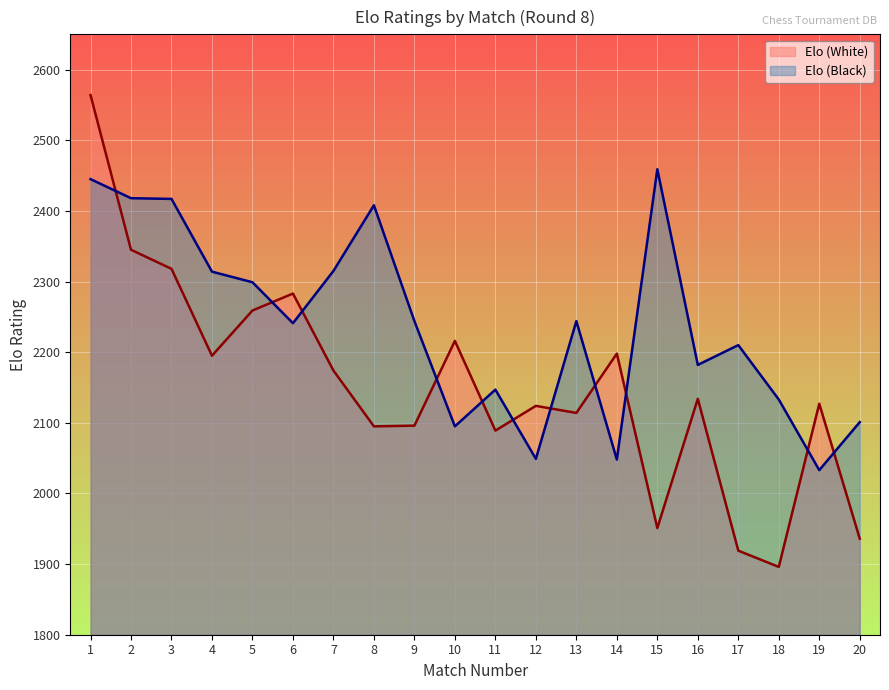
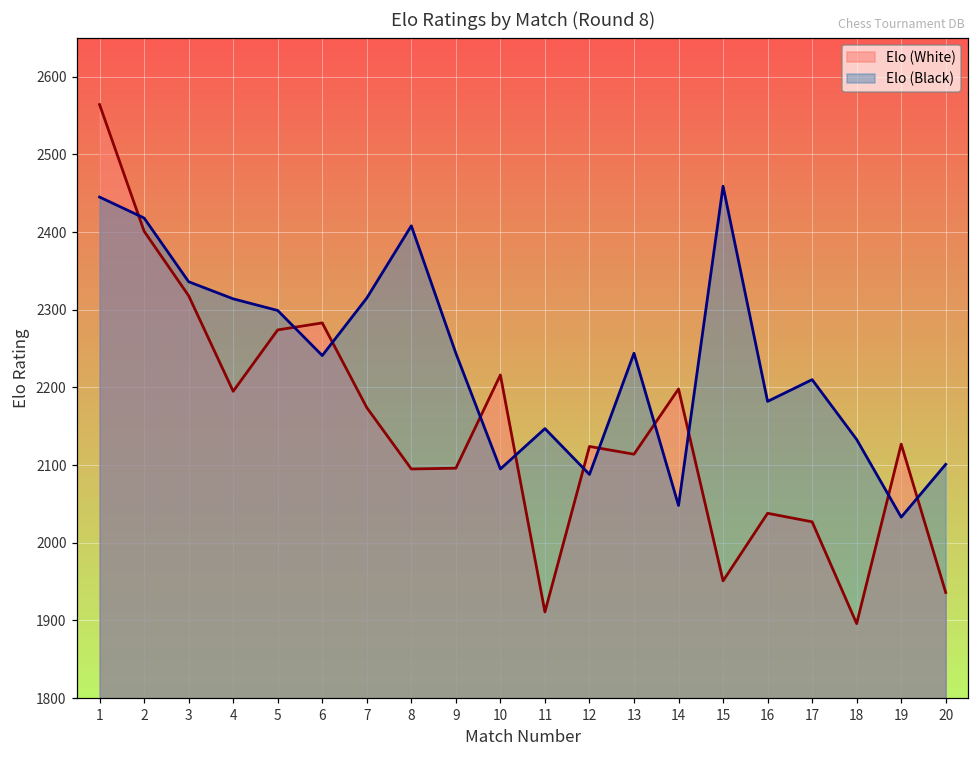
  {
    "Elo (White)": {
      "1": 2560,
-     "2": 2350,
+     "2": 2400,
      "3": 2320,
      "4": 2200,
-     "5": 2260,
+     "5": 2270,
      "6": 2280,
      "7": 2170,
      "8": 2100,
      "9": 2100,
      "10": 2220,
-     "11": 2090,
+     "11": 1910,
      "12": 2120,
      "13": 2110,
      "14": 2200,
      "15": 1950,
-     "16": 2130,
-     "17": 1920,
+     "16": 2040,
+     "17": 2030,
      "18": 1900,
      "19": 2130,
      "20": 1940
    },
    "Elo (Black)": {
      "1": 2450,
      "2": 2420,
-     "3": 2420,
+     "3": 2340,
      "4": 2310,
      "5": 2300,
      "6": 2240,
      "7": 2320,
      "8": 2410,
      "9": 2240,
      "10": 2100,
      "11": 2150,
-     "12": 2050,
+     "12": 2090,
      "13": 2240,
      "14": 2050,
      "15": 2460,
      "16": 2180,
      "17": 2210,
      "18": 2130,
      "19": 2030,
      "20": 2100
    }
  }
